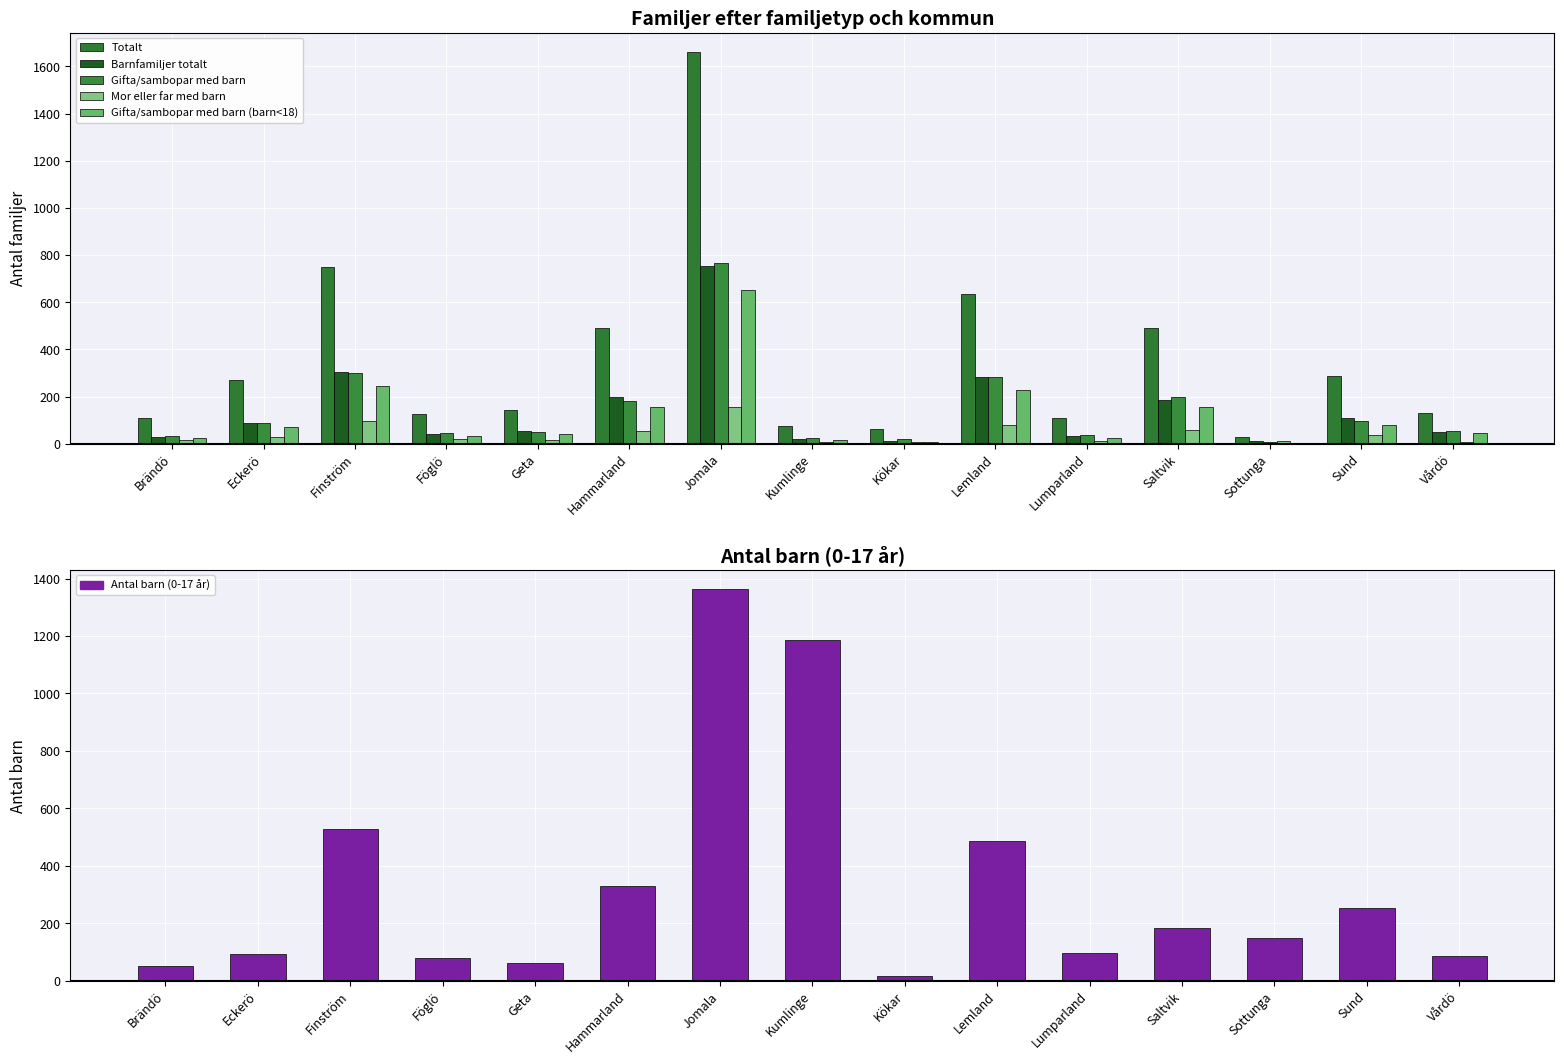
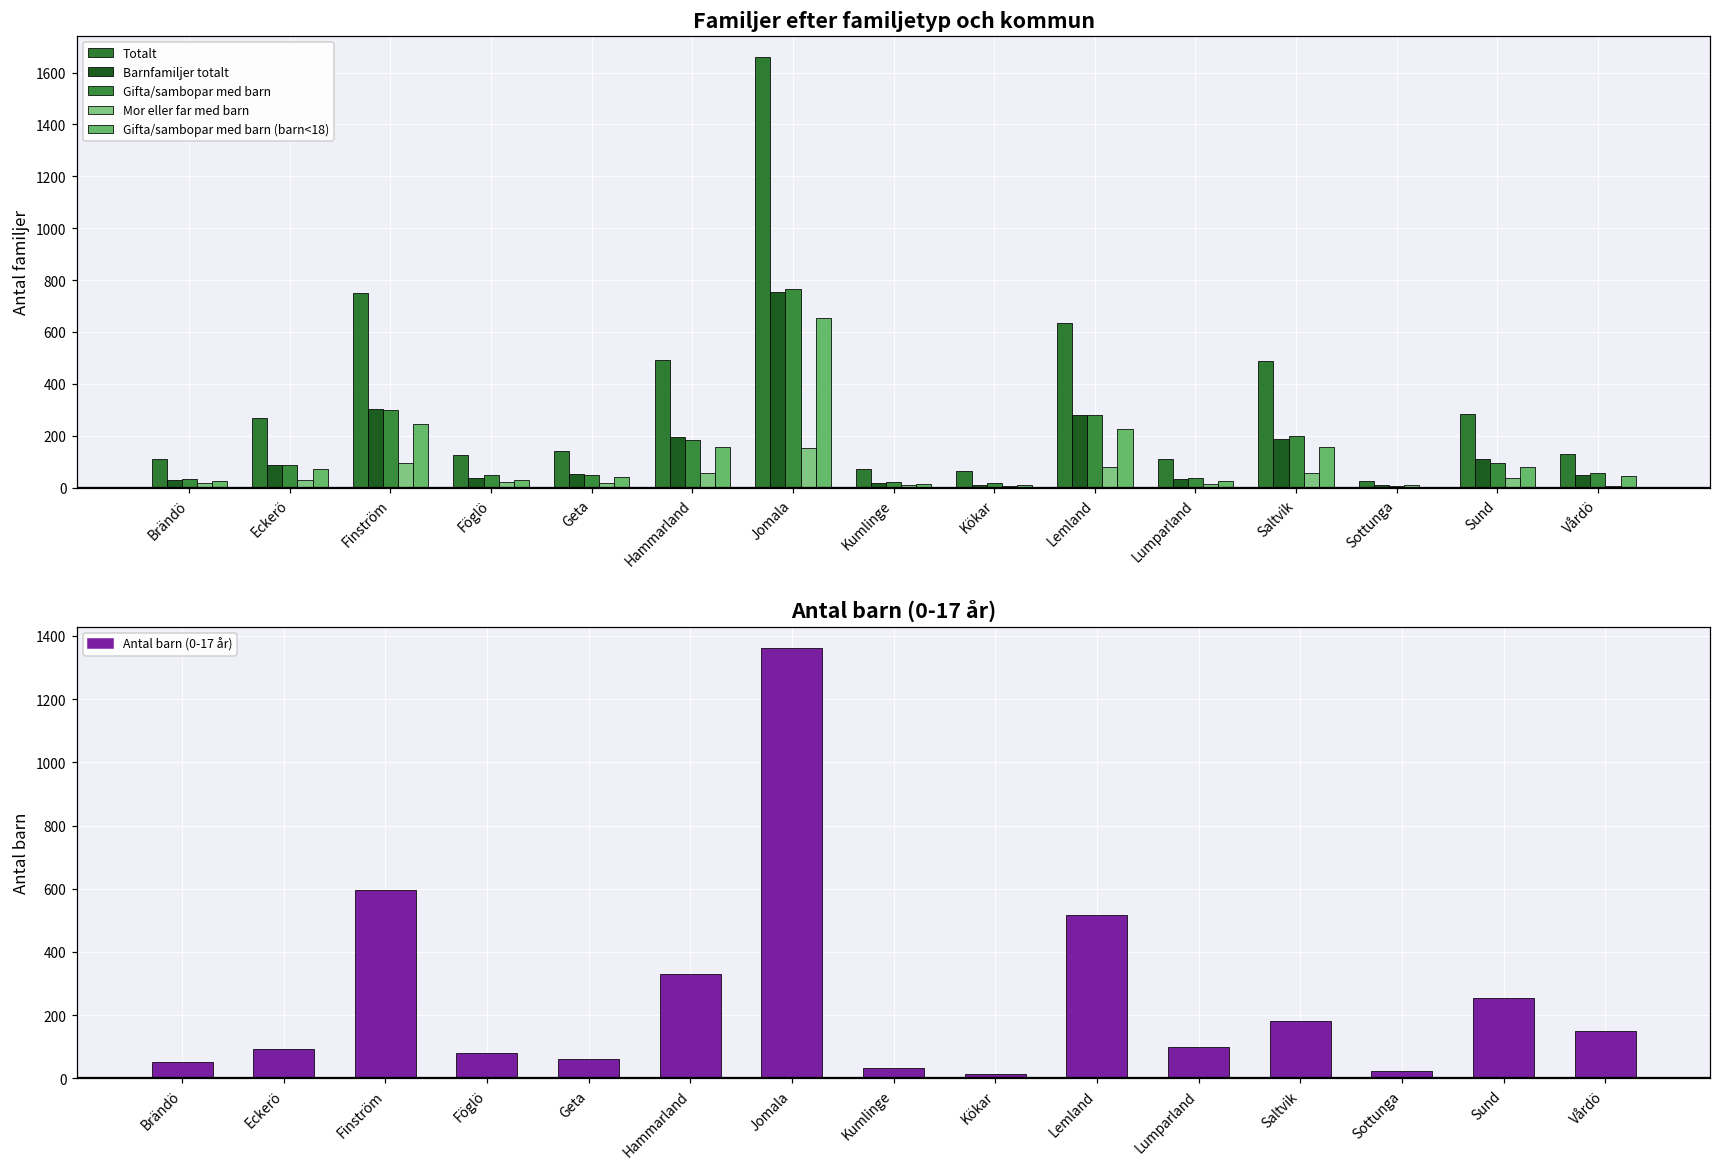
  {
    "Antal barn (0-17 år)": {
      "Brändö": 50,
      "Eckerö": 90,
-     "Finström": 530,
+     "Finström": 600,
      "Föglö": 80,
      "Geta": 60,
      "Hammarland": 330,
      "Jomala": 1360,
-     "Kumlinge": 1190,
+     "Kumlinge": 30,
      "Kökar": 20,
-     "Lemland": 490,
+     "Lemland": 520,
      "Lumparland": 100,
      "Saltvik": 180,
-     "Sottunga": 150,
+     "Sottunga": 20,
      "Sund": 250,
-     "Vårdö": 90
+     "Vårdö": 150
    }
  }
